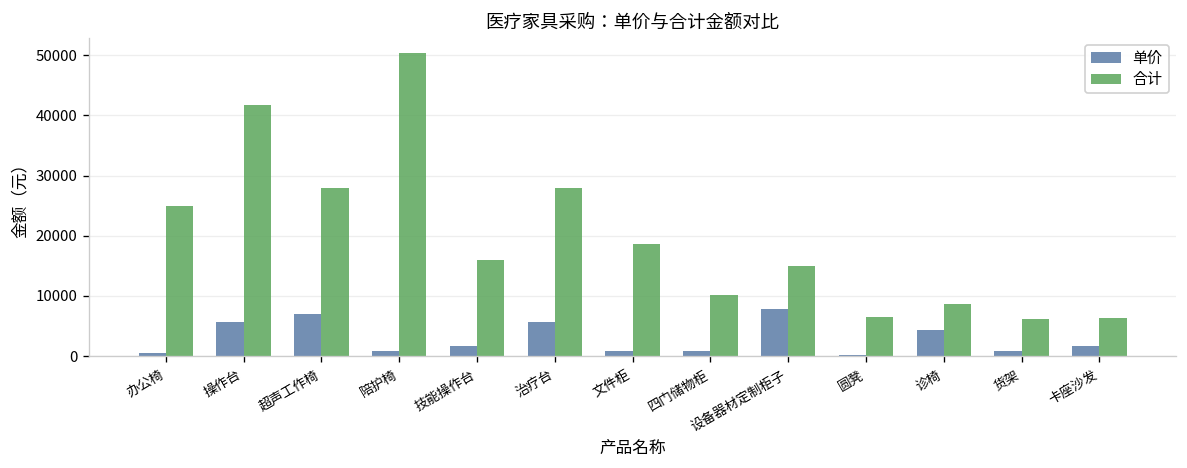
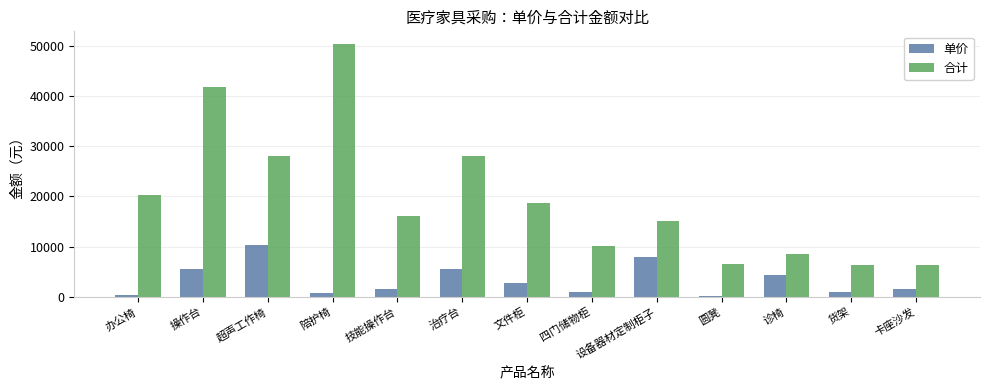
  {
    "单价": {
      "操作台": 6000,
-     "超声工作椅": 7000,
+     "超声工作椅": 10000,
      "陪护椅": 1000,
      "技能操作台": 2000,
      "治疗台": 6000,
-     "文件柜": 1000,
+     "文件柜": 3000,
      "四门储物柜": 1000,
      "设备器材定制柜子": 8000,
      "诊椅": 4000,
      "货架": 1000,
      "卡座沙发": 2000
    },
    "合计": {
-     "办公椅": 25000,
+     "办公椅": 20000,
      "操作台": 42000,
      "超声工作椅": 28000,
      "陪护椅": 50000,
      "技能操作台": 16000,
      "治疗台": 28000,
      "文件柜": 19000,
      "四门储物柜": 10000,
      "设备器材定制柜子": 15000,
      "圆凳": 6000,
      "诊椅": 9000,
      "货架": 6000,
      "卡座沙发": 6000
    }
  }
